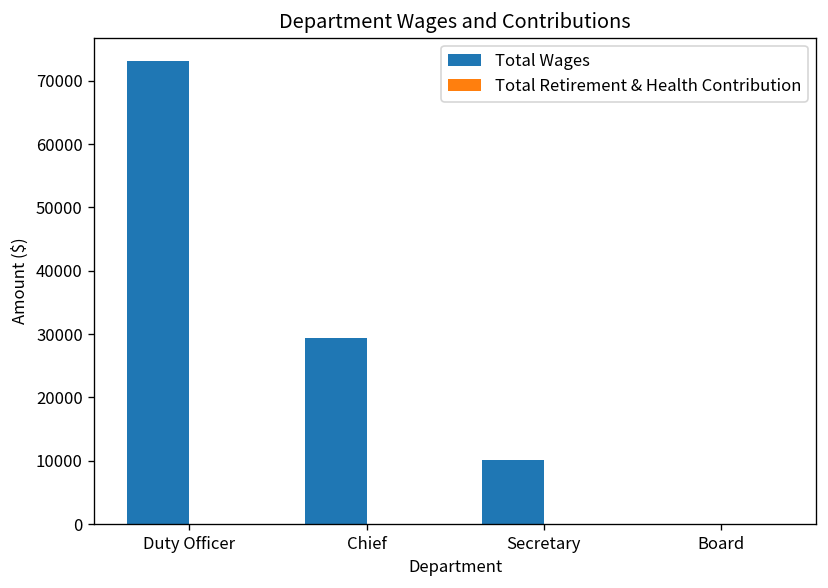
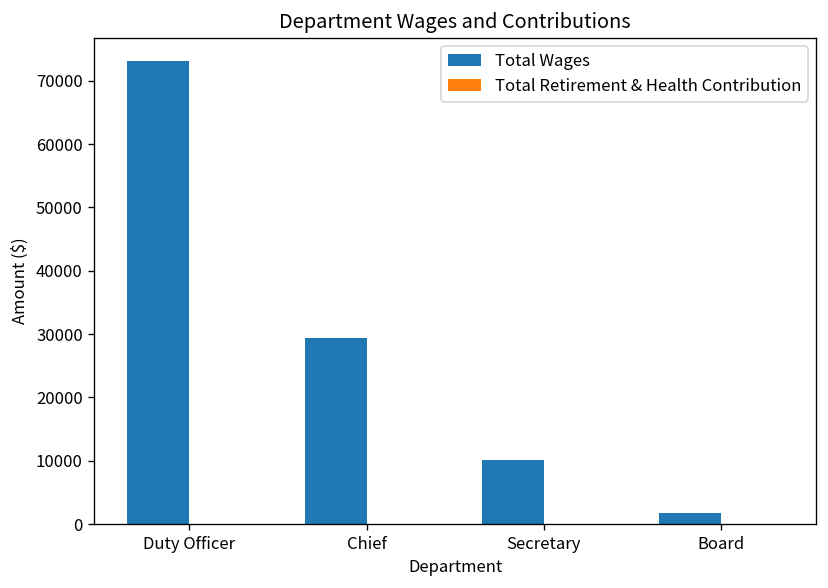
  {
    "Total Wages": {
      "Duty Officer": 73000,
      "Chief": 29000,
      "Secretary": 10000,
-     "Board": 0
+     "Board": 2000
    },
    "Total Retirement & Health Contribution": {
      "Duty Officer": 0,
      "Chief": 0,
      "Secretary": 0,
      "Board": 0
    }
  }
